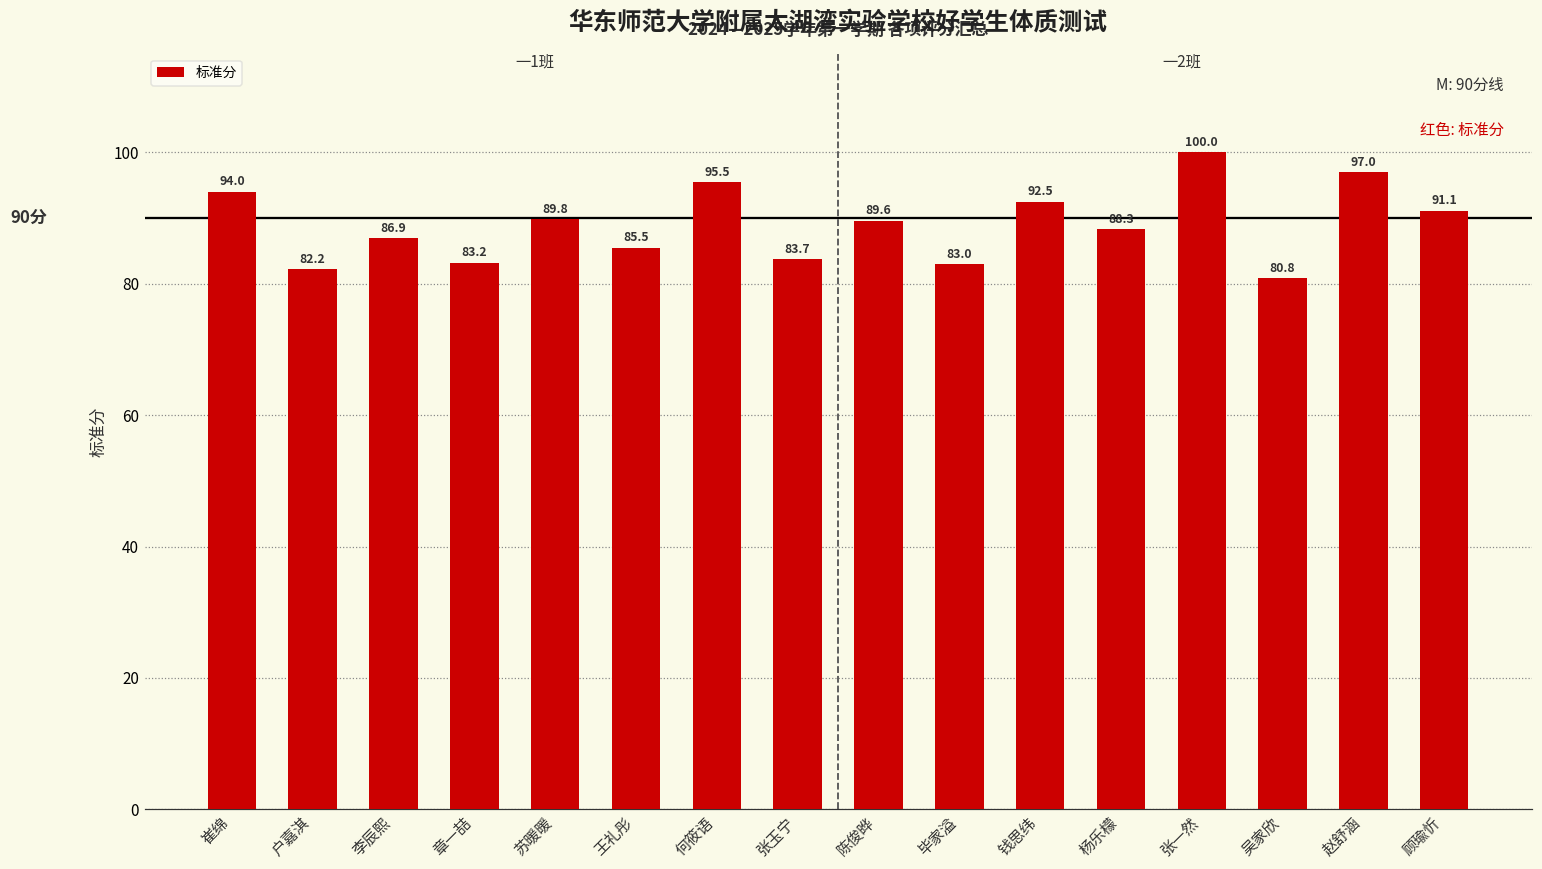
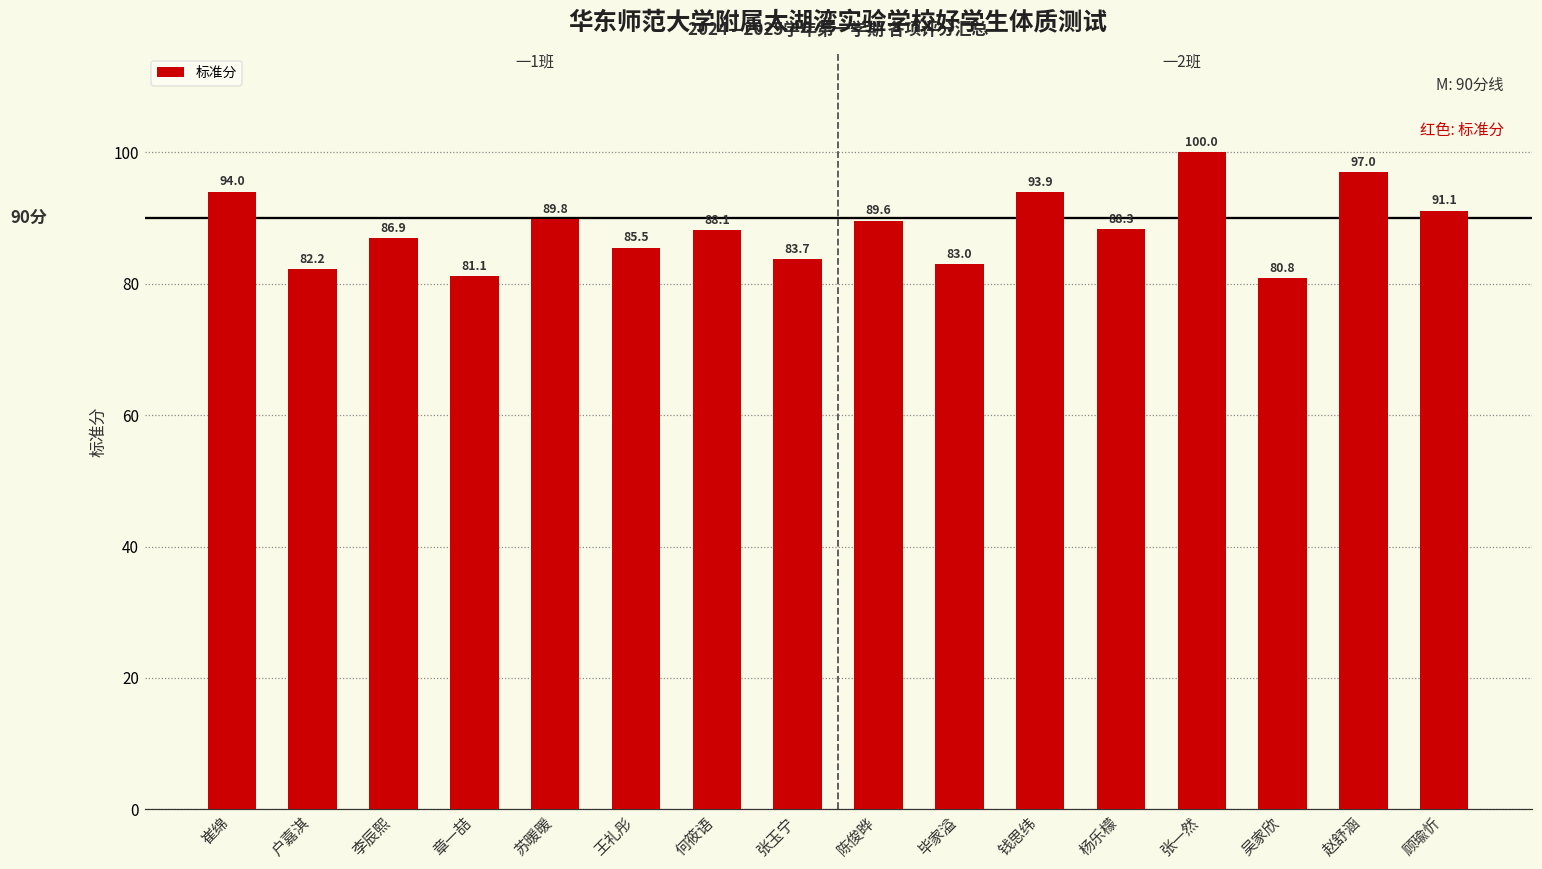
  {
    "崔绵": 94.0,
    "户嘉淇": 82.2,
    "李辰熙": 86.9,
-   "章一喆": 83.2,
+   "章一喆": 81.1,
    "苏暖暖": 89.8,
    "王礼彤": 85.5,
-   "何筱语": 95.5,
+   "何筱语": 88.1,
    "张玉宁": 83.7,
    "陈俊晔": 89.6,
    "毕家溢": 83.0,
-   "钱思纬": 92.5,
+   "钱思纬": 93.9,
    "杨乐檬": 88.3,
    "张一然": 100.0,
    "吴家欣": 80.8,
    "赵舒涵": 97.0,
    "顾瑜忻": 91.1
  }
